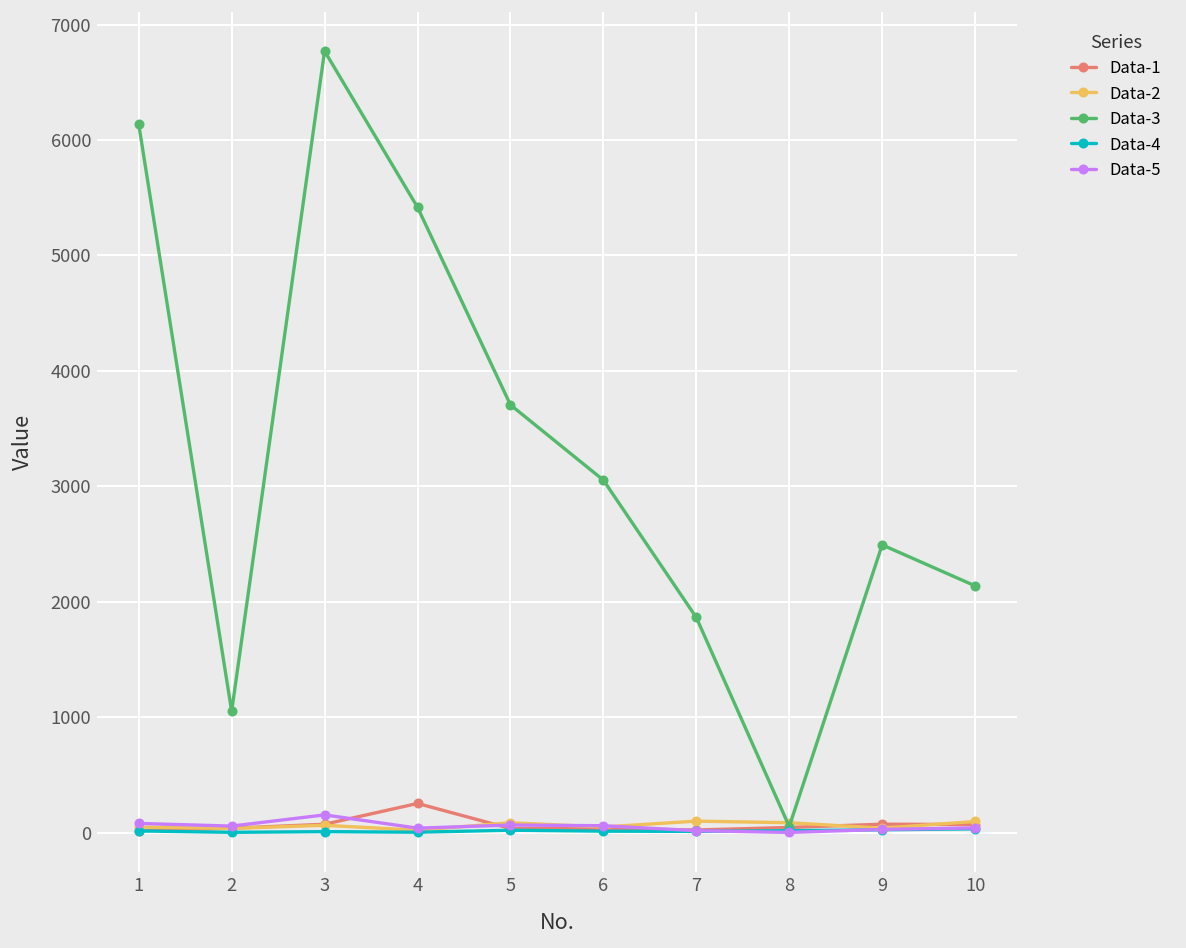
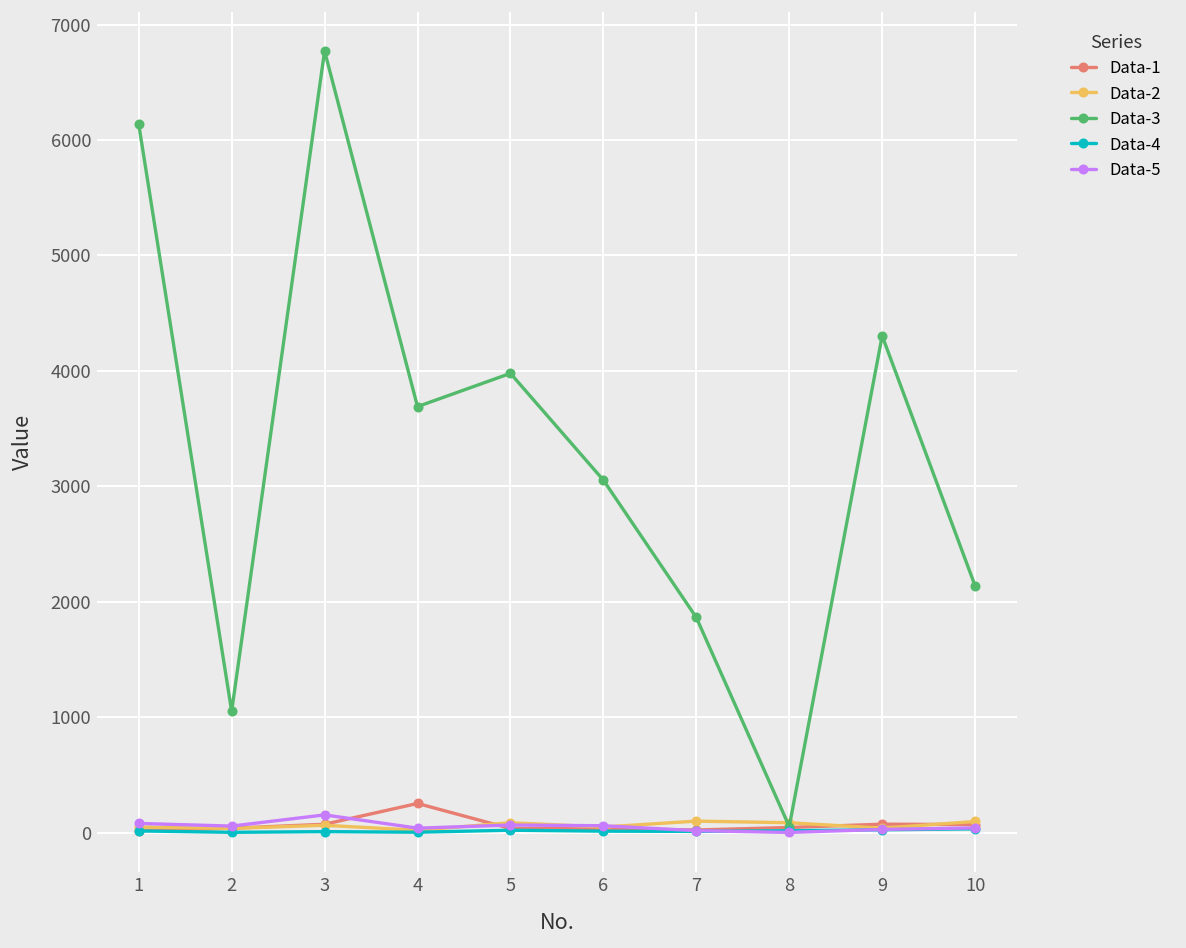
  {
    "Data-1": {
      "4": 300,
      "9": 100
    },
    "Data-2": {
      "1": 0,
      "7": 100,
      "8": 100
    },
    "Data-3": {
      "1": 6100,
      "2": 1100,
      "3": 6800,
-     "4": 5400,
-     "5": 3700,
+     "4": 3700,
+     "5": 4000,
      "6": 3100,
      "7": 1900,
-     "9": 2500,
+     "9": 4300,
      "10": 2100
    },
    "Data-4": {
      "2": 0,
      "3": 0
    },
    "Data-5": {
      "1": 100,
      "3": 200
    }
  }
